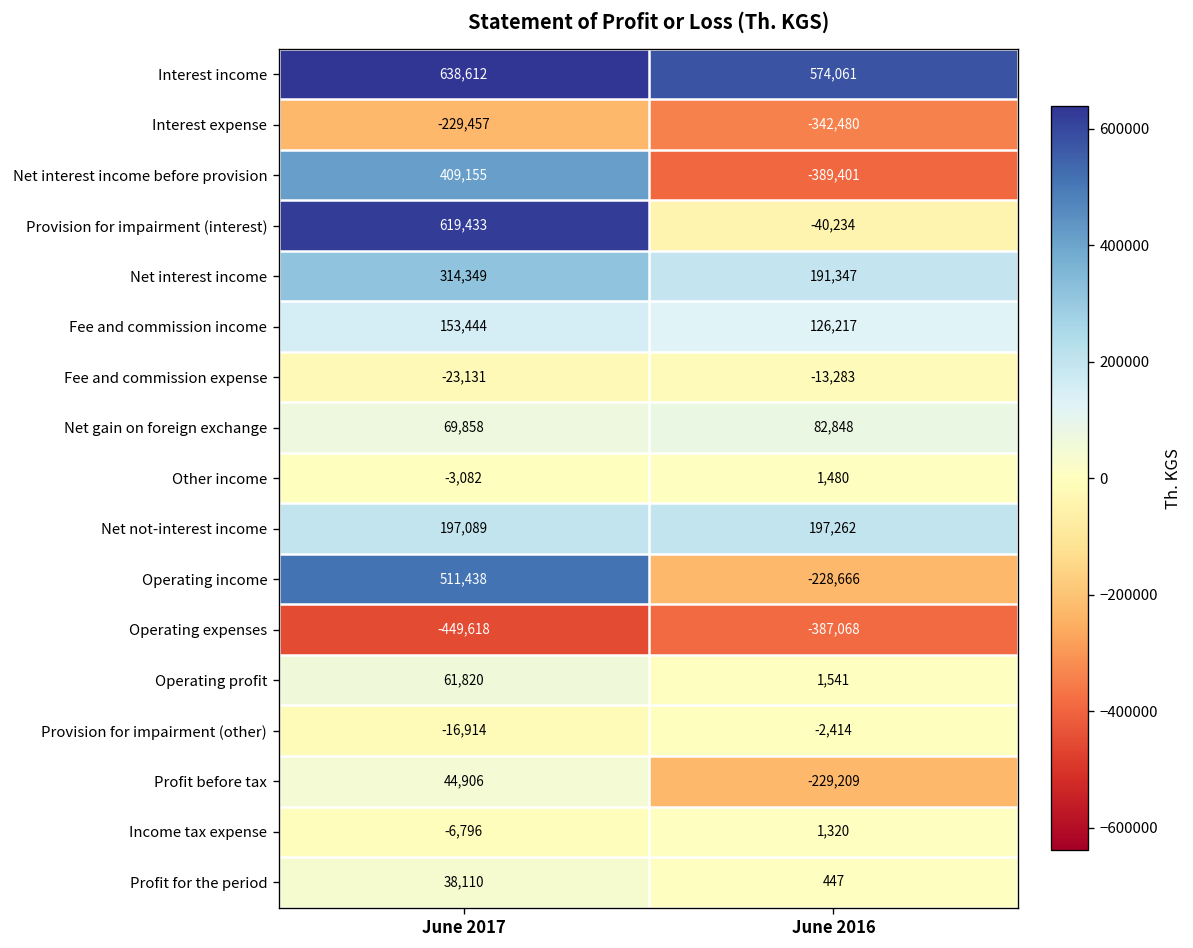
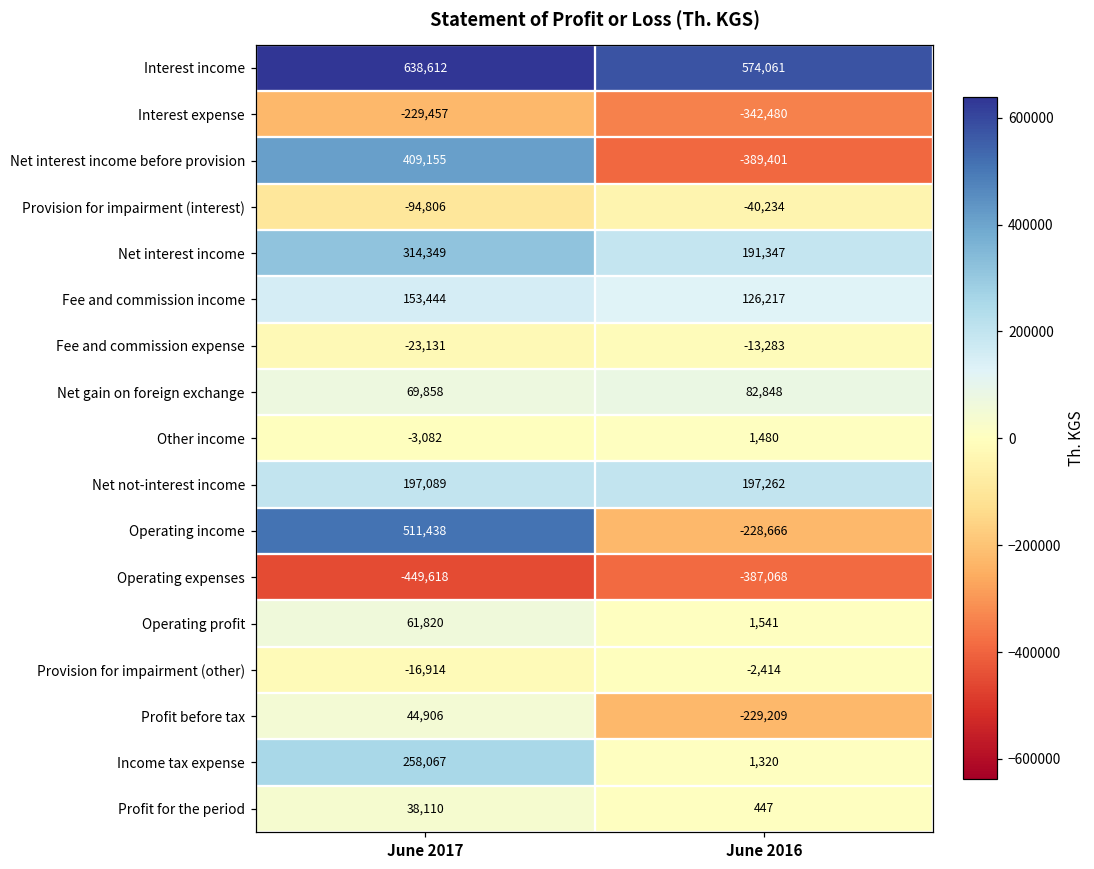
  {
    "Interest income": {
      "June 2017": "638,612",
      "June 2016": "574,061"
    },
    "Interest expense": {
      "June 2017": "-229,457",
      "June 2016": "-342,480"
    },
    "Net interest income before provision": {
      "June 2017": "409,155",
      "June 2016": "-389,401"
    },
    "Provision for impairment (interest)": {
-     "June 2017": "619,433",
+     "June 2017": "-94,806",
      "June 2016": "-40,234"
    },
    "Net interest income": {
      "June 2017": "314,349",
      "June 2016": "191,347"
    },
    "Fee and commission income": {
      "June 2017": "153,444",
      "June 2016": "126,217"
    },
    "Fee and commission expense": {
      "June 2017": "-23,131",
      "June 2016": "-13,283"
    },
    "Net gain on foreign exchange": {
      "June 2017": "69,858",
      "June 2016": "82,848"
    },
    "Other income": {
      "June 2017": "-3,082",
      "June 2016": "1,480"
    },
    "Net not-interest income": {
      "June 2017": "197,089",
      "June 2016": "197,262"
    },
    "Operating income": {
      "June 2017": "511,438",
      "June 2016": "-228,666"
    },
    "Operating expenses": {
      "June 2017": "-449,618",
      "June 2016": "-387,068"
    },
    "Operating profit": {
      "June 2017": "61,820",
      "June 2016": "1,541"
    },
    "Provision for impairment (other)": {
      "June 2017": "-16,914",
      "June 2016": "-2,414"
    },
    "Profit before tax": {
      "June 2017": "44,906",
      "June 2016": "-229,209"
    },
    "Income tax expense": {
-     "June 2017": "-6,796",
+     "June 2017": "258,067",
      "June 2016": "1,320"
    },
    "Profit for the period": {
      "June 2017": "38,110",
      "June 2016": "447"
    }
  }
